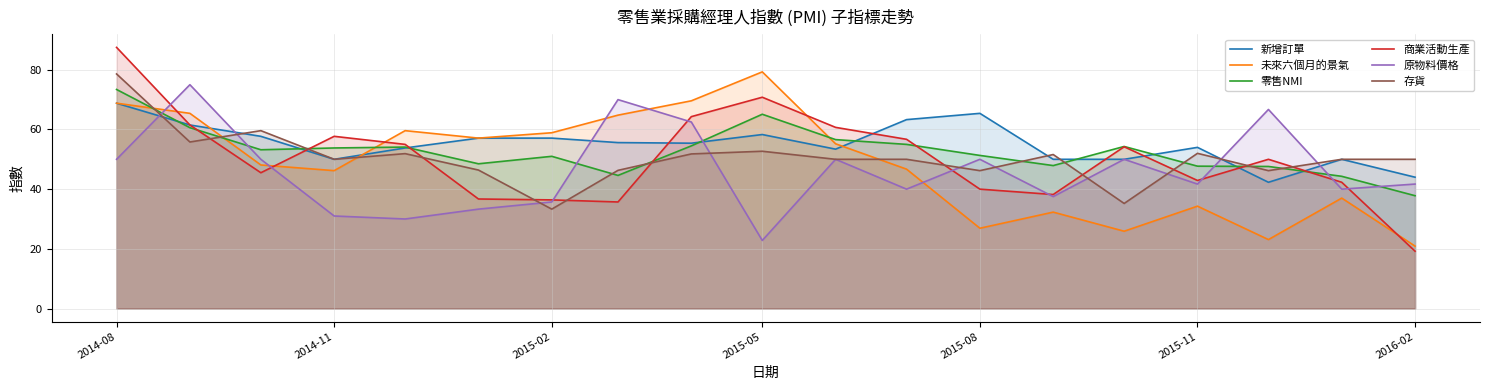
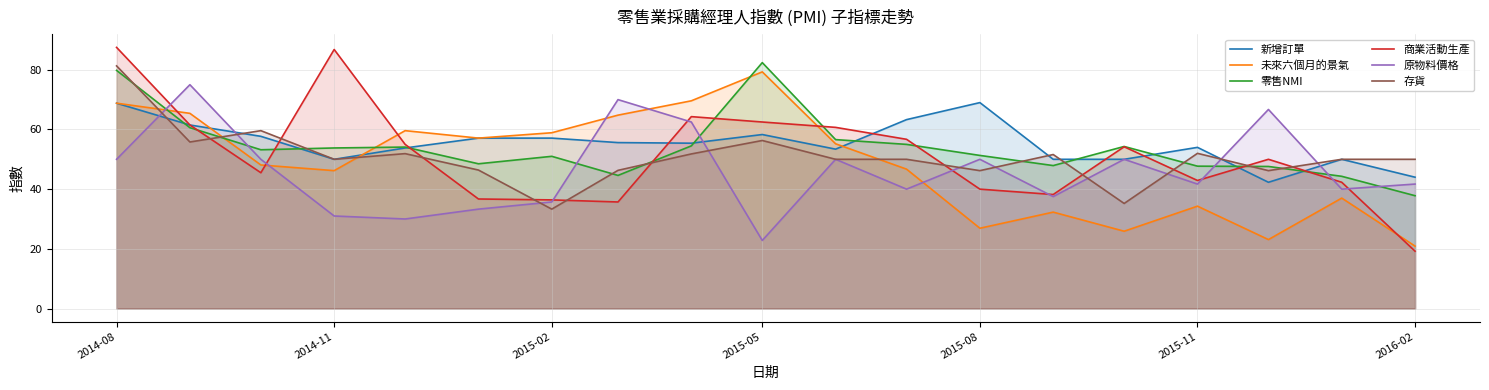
  {
    "新增訂單": {
      "2015-02": 57,
      "2015-05": 58,
-     "2015-08": 65,
+     "2015-08": 69,
      "2015-11": 54,
      "2016-02": 44
    },
    "未來六個月的景氣": {
      "2014-11": 46,
      "2015-02": 59,
      "2015-05": 79,
      "2015-08": 27,
      "2015-11": 34,
      "2016-02": 21
    },
    "零售NMI": {
-     "2014-08": 73,
+     "2014-08": 80,
      "2014-11": 54,
      "2015-02": 51,
-     "2015-05": 65,
+     "2015-05": 82,
      "2015-08": 51,
      "2015-11": 48,
      "2016-02": 38
    },
    "商業活動生產": {
      "2014-08": 88,
-     "2014-11": 58,
-     "2015-05": 71,
+     "2014-11": 87,
+     "2015-05": 63,
      "2015-08": 40,
      "2015-11": 43,
      "2016-02": 19
    },
    "原物料價格": {
      "2014-08": 50,
      "2014-11": 31,
      "2015-05": 23,
      "2015-08": 50,
      "2015-11": 42,
      "2016-02": 42
    },
    "存貨": {
-     "2014-08": 79,
+     "2014-08": 81,
      "2015-02": 33,
-     "2015-05": 53,
+     "2015-05": 56,
      "2015-08": 46,
      "2015-11": 52,
      "2016-02": 50
    }
  }
